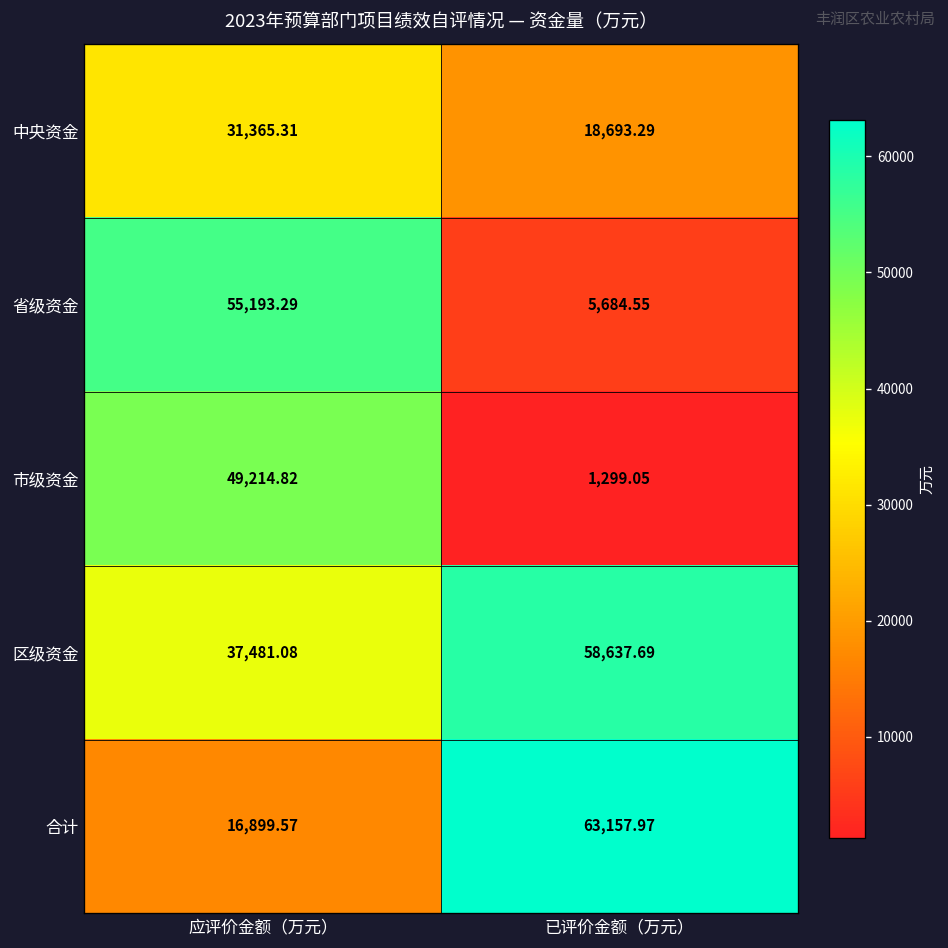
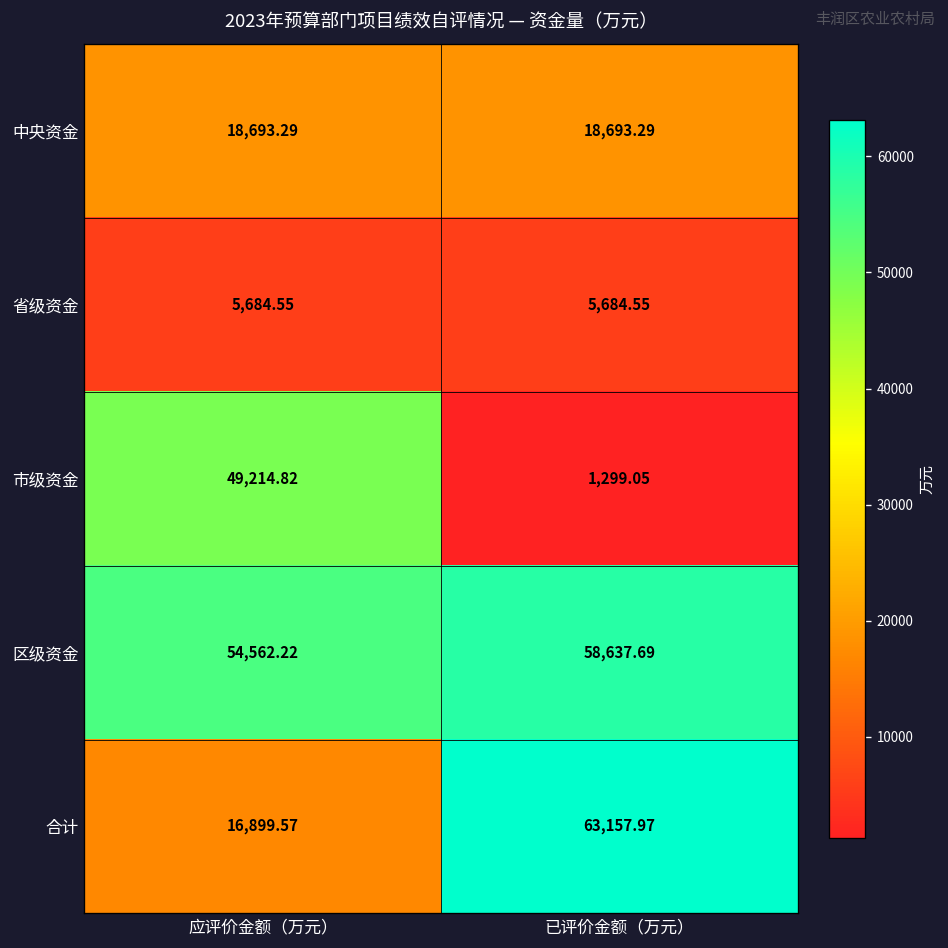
  {
    "中央资金": {
-     "应评价金额（万元）": "31,365.31",
+     "应评价金额（万元）": "18,693.29",
      "已评价金额（万元）": "18,693.29"
    },
    "省级资金": {
-     "应评价金额（万元）": "55,193.29",
+     "应评价金额（万元）": "5,684.55",
      "已评价金额（万元）": "5,684.55"
    },
    "市级资金": {
      "应评价金额（万元）": "49,214.82",
      "已评价金额（万元）": "1,299.05"
    },
    "区级资金": {
-     "应评价金额（万元）": "37,481.08",
+     "应评价金额（万元）": "54,562.22",
      "已评价金额（万元）": "58,637.69"
    },
    "合计": {
      "应评价金额（万元）": "16,899.57",
      "已评价金额（万元）": "63,157.97"
    }
  }
